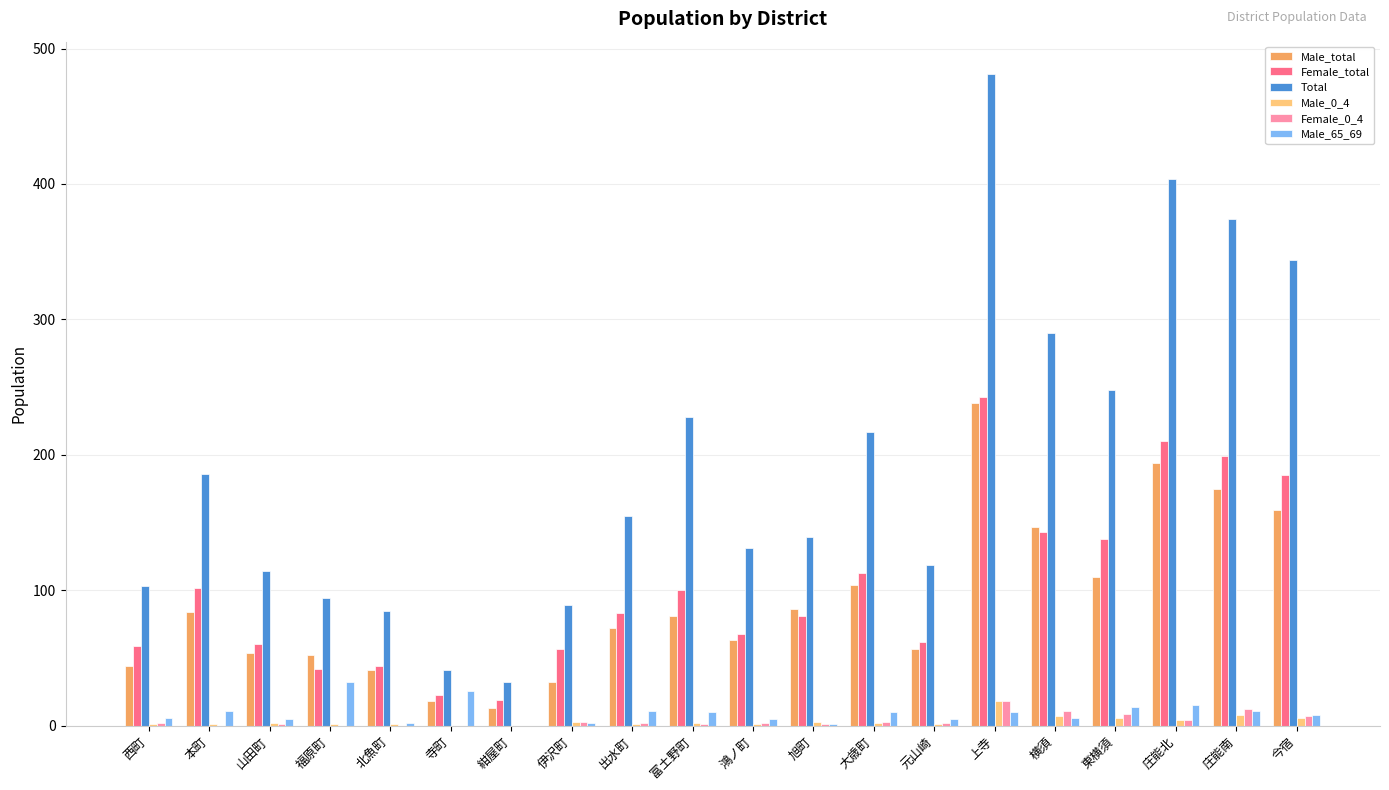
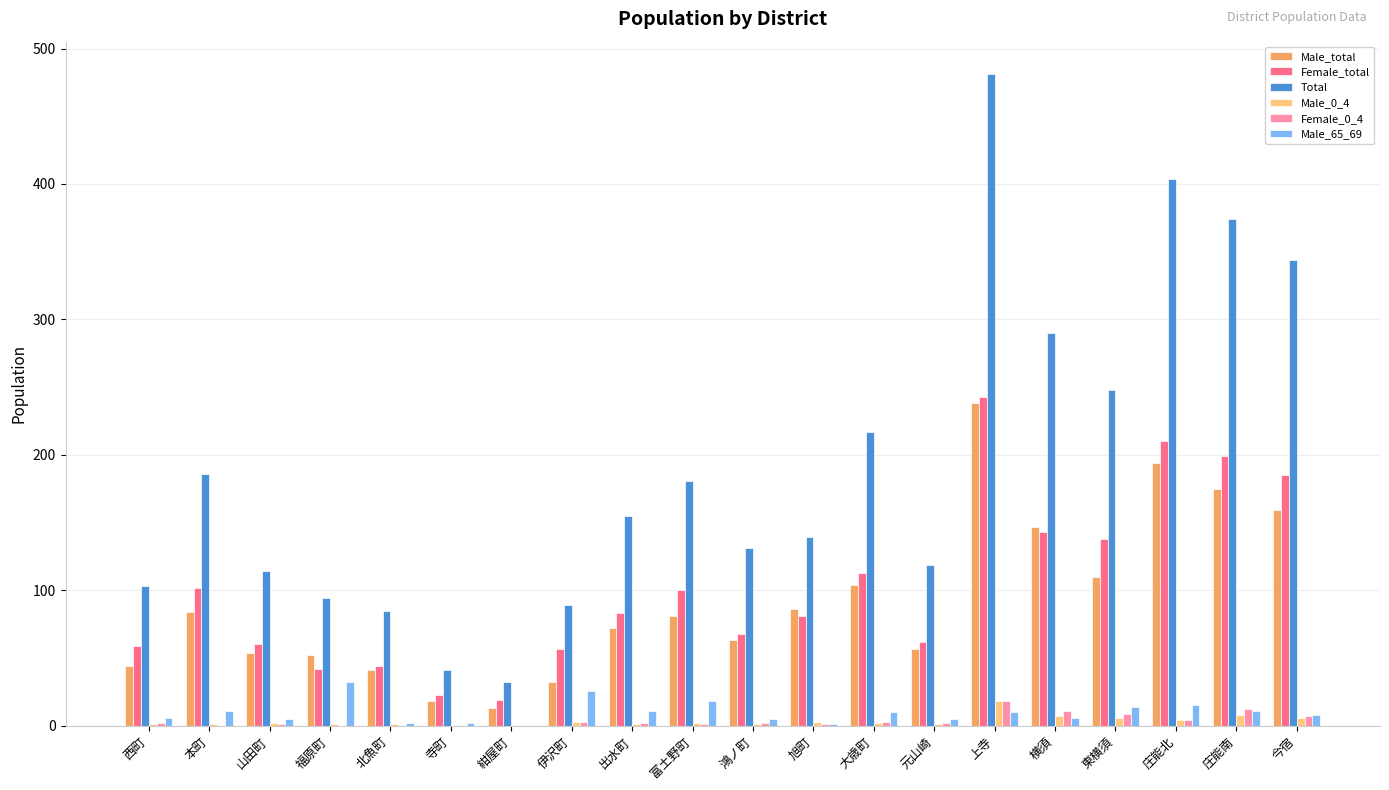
  {
    "Total": {
      "西町": 103,
      "本町": 186,
      "山田町": 114,
      "福原町": 94,
      "北魚町": 85,
      "寺町": 41,
      "紺屋町": 32,
      "伊沢町": 89,
      "出水町": 155,
-     "富土野町": 228,
+     "富土野町": 181,
      "鴻ノ町": 131,
      "旭町": 139,
      "大歳町": 217,
      "元山崎": 119,
      "上寺": 481,
      "横須": 290,
      "東横須": 248,
      "庄能北": 404,
      "庄能南": 374,
      "今宿": 344
    },
    "Male_65_69": {
      "西町": 6,
      "本町": 11,
      "山田町": 5,
      "福原町": 32,
      "北魚町": 2,
-     "寺町": 26,
+     "寺町": 2,
      "紺屋町": 0,
-     "伊沢町": 2,
+     "伊沢町": 26,
      "出水町": 11,
-     "富土野町": 10,
+     "富土野町": 18,
      "鴻ノ町": 5,
      "大歳町": 10,
      "元山崎": 5,
      "上寺": 10,
      "横須": 6,
      "東横須": 14,
      "庄能北": 15,
      "庄能南": 11,
      "今宿": 8
    }
  }
